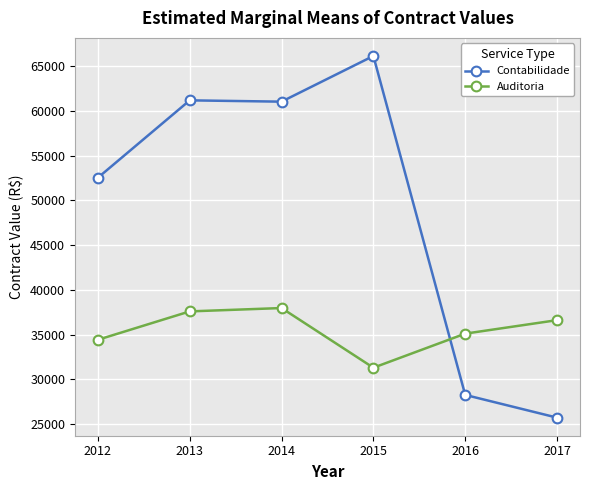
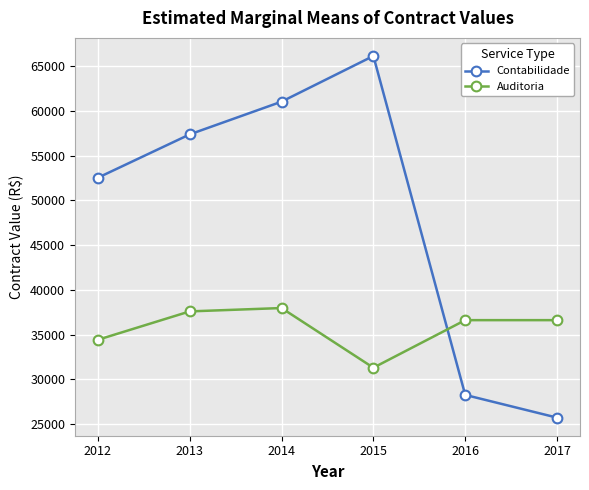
  {
    "Contabilidade": {
      "2012": 53000,
-     "2013": 61000,
+     "2013": 57000,
      "2014": 61000,
      "2015": 66000,
      "2016": 28000,
      "2017": 26000
    },
    "Auditoria": {
      "2012": 34000,
      "2013": 38000,
      "2014": 38000,
      "2015": 31000,
-     "2016": 35000,
+     "2016": 37000,
      "2017": 37000
    }
  }
